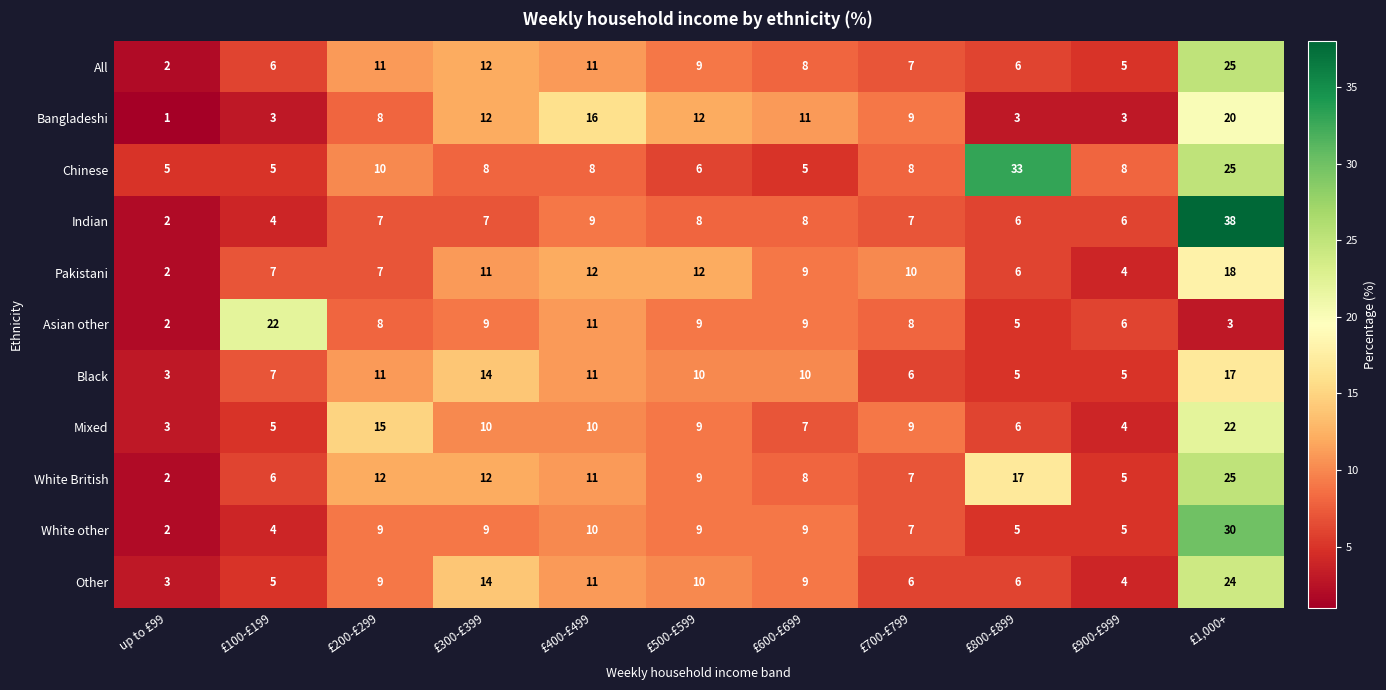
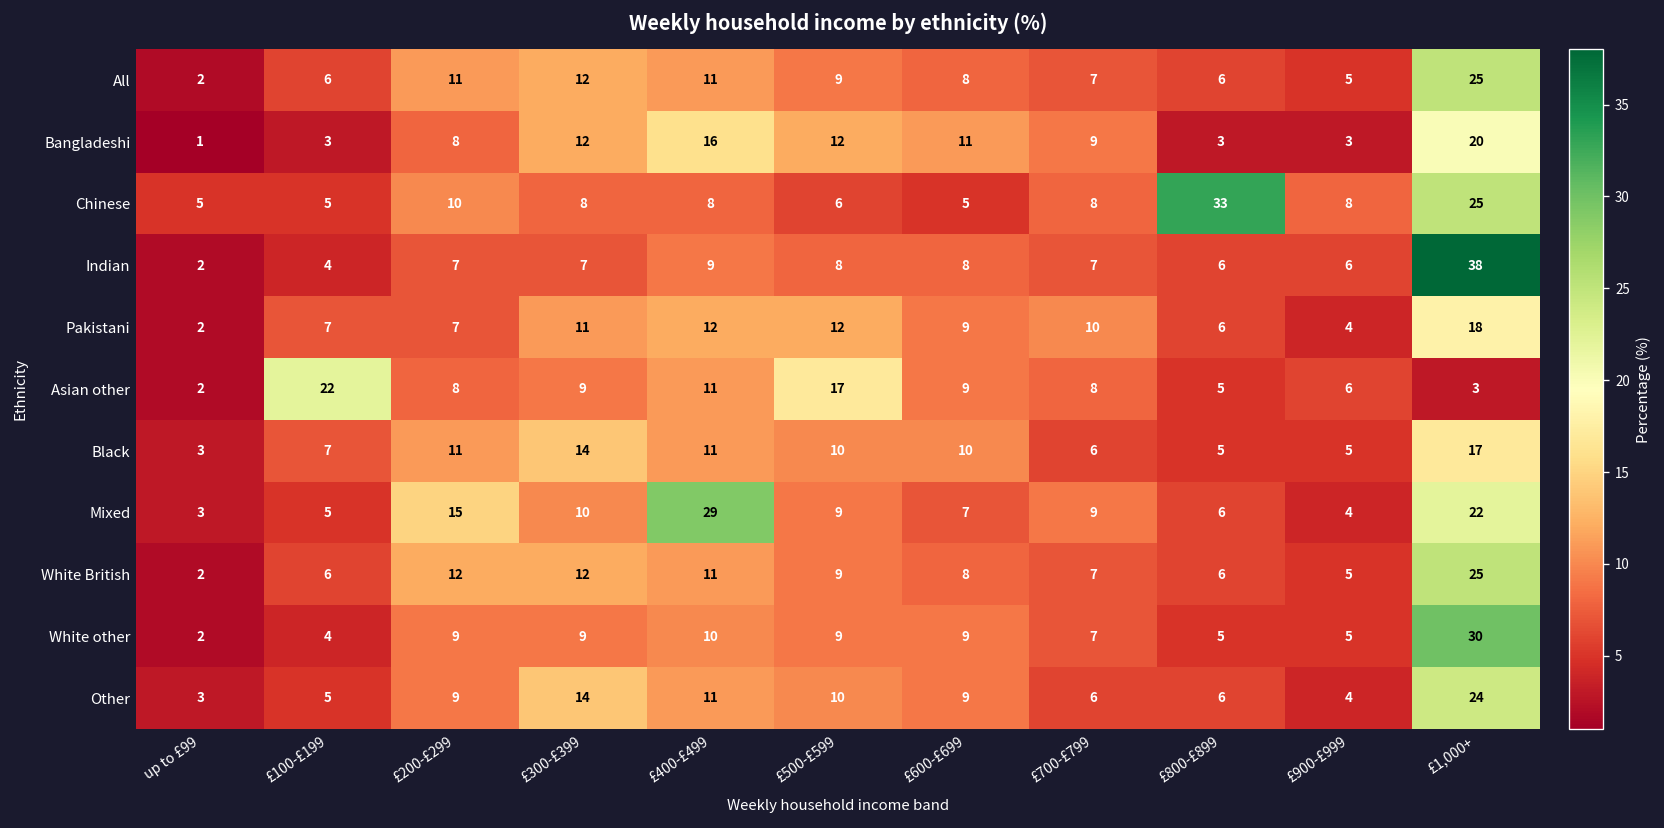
  {
    "All": {
      "up to £99": 2,
      "£100-£199": 6,
      "£200-£299": 11,
      "£300-£399": 12,
      "£400-£499": 11,
      "£500-£599": 9,
      "£600-£699": 8,
      "£700-£799": 7,
      "£800-£899": 6,
      "£900-£999": 5,
      "£1,000+": 25
    },
    "Bangladeshi": {
      "up to £99": 1,
      "£100-£199": 3,
      "£200-£299": 8,
      "£300-£399": 12,
      "£400-£499": 16,
      "£500-£599": 12,
      "£600-£699": 11,
      "£700-£799": 9,
      "£800-£899": 3,
      "£900-£999": 3,
      "£1,000+": 20
    },
    "Chinese": {
      "up to £99": 5,
      "£100-£199": 5,
      "£200-£299": 10,
      "£300-£399": 8,
      "£400-£499": 8,
      "£500-£599": 6,
      "£600-£699": 5,
      "£700-£799": 8,
      "£800-£899": 33,
      "£900-£999": 8,
      "£1,000+": 25
    },
    "Indian": {
      "up to £99": 2,
      "£100-£199": 4,
      "£200-£299": 7,
      "£300-£399": 7,
      "£400-£499": 9,
      "£500-£599": 8,
      "£600-£699": 8,
      "£700-£799": 7,
      "£800-£899": 6,
      "£900-£999": 6,
      "£1,000+": 38
    },
    "Pakistani": {
      "up to £99": 2,
      "£100-£199": 7,
      "£200-£299": 7,
      "£300-£399": 11,
      "£400-£499": 12,
      "£500-£599": 12,
      "£600-£699": 9,
      "£700-£799": 10,
      "£800-£899": 6,
      "£900-£999": 4,
      "£1,000+": 18
    },
    "Asian other": {
      "up to £99": 2,
      "£100-£199": 22,
      "£200-£299": 8,
      "£300-£399": 9,
      "£400-£499": 11,
-     "£500-£599": 9,
+     "£500-£599": 17,
      "£600-£699": 9,
      "£700-£799": 8,
      "£800-£899": 5,
      "£900-£999": 6,
      "£1,000+": 3
    },
    "Black": {
      "up to £99": 3,
      "£100-£199": 7,
      "£200-£299": 11,
      "£300-£399": 14,
      "£400-£499": 11,
      "£500-£599": 10,
      "£600-£699": 10,
      "£700-£799": 6,
      "£800-£899": 5,
      "£900-£999": 5,
      "£1,000+": 17
    },
    "Mixed": {
      "up to £99": 3,
      "£100-£199": 5,
      "£200-£299": 15,
      "£300-£399": 10,
-     "£400-£499": 10,
+     "£400-£499": 29,
      "£500-£599": 9,
      "£600-£699": 7,
      "£700-£799": 9,
      "£800-£899": 6,
      "£900-£999": 4,
      "£1,000+": 22
    },
    "White British": {
      "up to £99": 2,
      "£100-£199": 6,
      "£200-£299": 12,
      "£300-£399": 12,
      "£400-£499": 11,
      "£500-£599": 9,
      "£600-£699": 8,
      "£700-£799": 7,
-     "£800-£899": 17,
+     "£800-£899": 6,
      "£900-£999": 5,
      "£1,000+": 25
    },
    "White other": {
      "up to £99": 2,
      "£100-£199": 4,
      "£200-£299": 9,
      "£300-£399": 9,
      "£400-£499": 10,
      "£500-£599": 9,
      "£600-£699": 9,
      "£700-£799": 7,
      "£800-£899": 5,
      "£900-£999": 5,
      "£1,000+": 30
    },
    "Other": {
      "up to £99": 3,
      "£100-£199": 5,
      "£200-£299": 9,
      "£300-£399": 14,
      "£400-£499": 11,
      "£500-£599": 10,
      "£600-£699": 9,
      "£700-£799": 6,
      "£800-£899": 6,
      "£900-£999": 4,
      "£1,000+": 24
    }
  }
